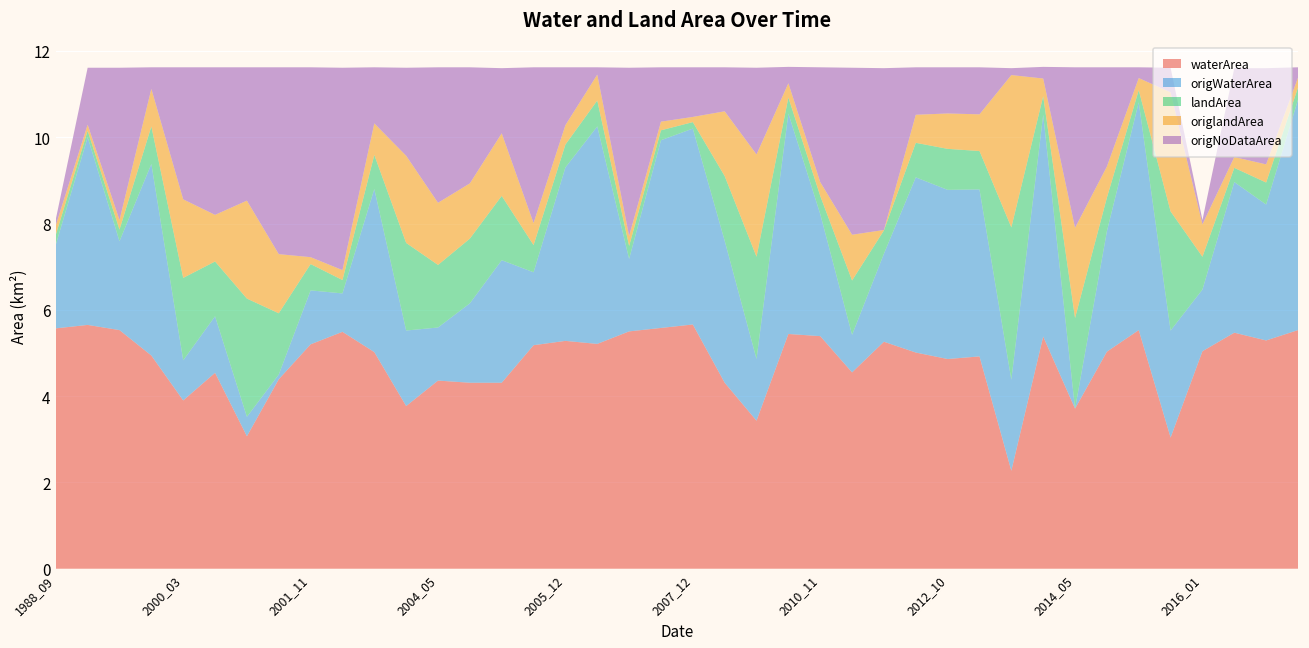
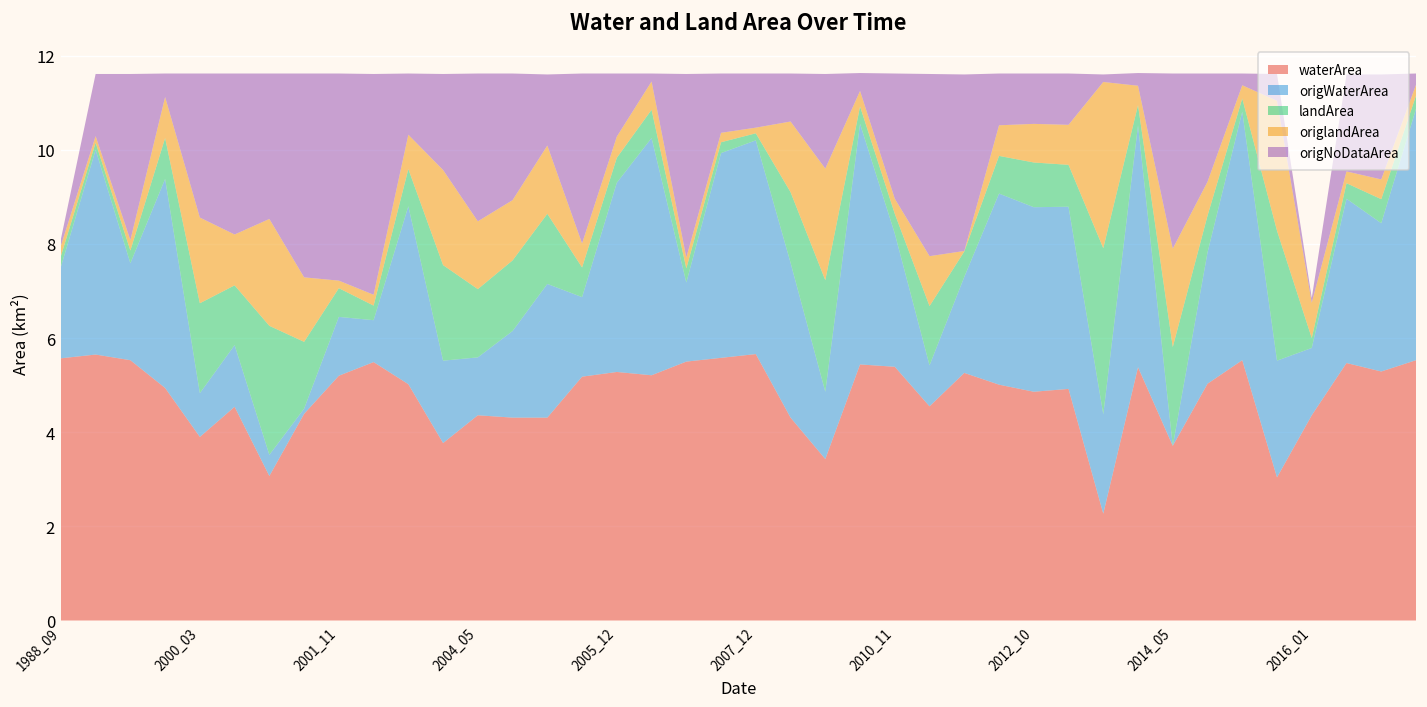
  {
    "waterArea": {
      "1988_09": 5.6,
      "2000_03": 3.9,
      "2001_11": 5.2,
      "2004_05": 4.4,
      "2005_12": 5.3,
      "2007_12": 5.7,
      "2010_11": 5.4,
      "2012_10": 4.9,
-     "2016_01": 5.0
+     "2016_01": 4.4
    },
    "origWaterArea": {
      "1988_09": 1.9,
      "2000_03": 0.9,
      "2001_11": 1.3,
      "2004_05": 1.2,
      "2005_12": 4.0,
      "2007_12": 4.5,
      "2010_11": 2.8,
      "2012_10": 3.9,
      "2016_01": 1.4
    },
    "landArea": {
      "1988_09": 0.2,
      "2000_03": 1.9,
      "2001_11": 0.6,
      "2004_05": 1.5,
      "2005_12": 0.5,
      "2007_12": 0.2,
      "2010_11": 0.4,
      "2012_10": 0.9,
      "2014_05": 2.1,
-     "2016_01": 0.8
+     "2016_01": 0.2
    },
    "origlandArea": {
      "1988_09": 0.2,
      "2000_03": 1.8,
      "2001_11": 0.2,
      "2004_05": 1.4,
      "2005_12": 0.4,
      "2007_12": 0.1,
      "2010_11": 0.3,
      "2012_10": 0.8,
      "2014_05": 2.1,
      "2016_01": 0.8
    },
    "origNoDataArea": {
      "1988_09": 0.1,
      "2000_03": 3.1,
      "2001_11": 4.4,
      "2004_05": 3.1,
      "2005_12": 1.3,
      "2007_12": 1.2,
      "2010_11": 2.7,
      "2012_10": 1.1,
      "2014_05": 3.7,
      "2016_01": 0.1
    }
  }
